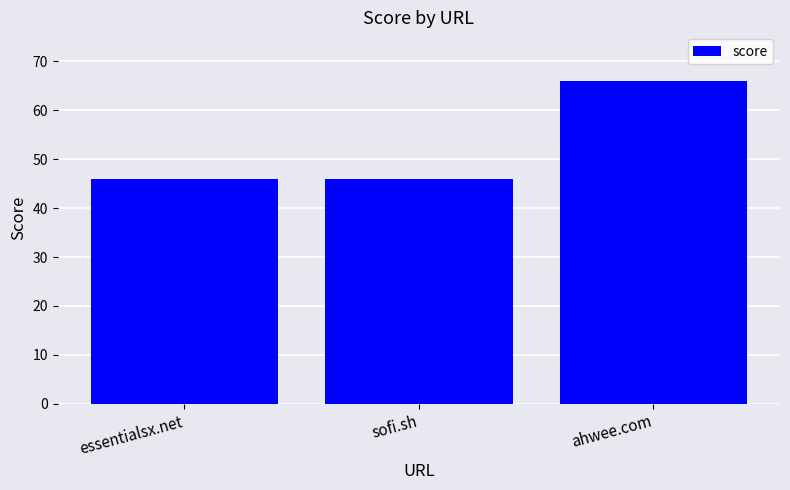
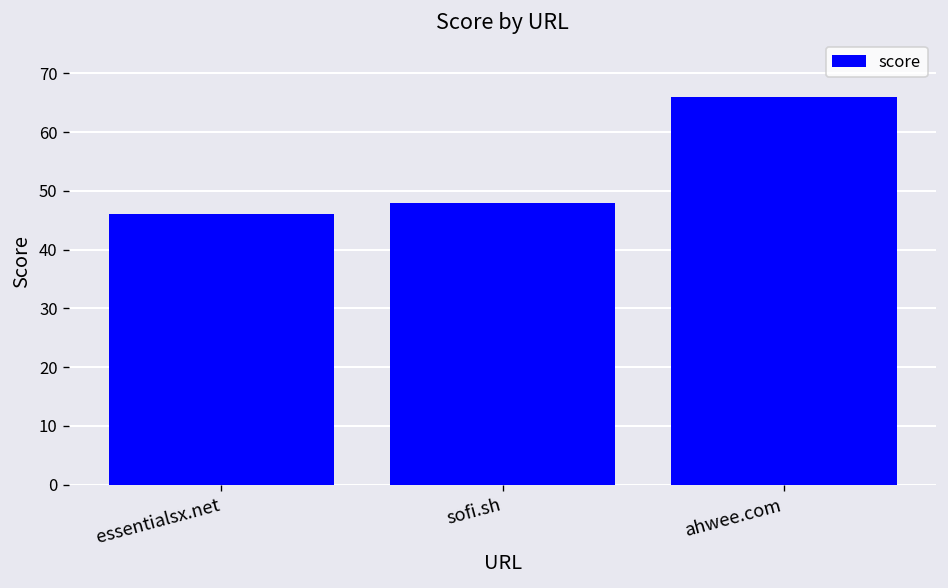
  {
    "essentialsx.net": 46,
-   "sofi.sh": 46,
+   "sofi.sh": 48,
    "ahwee.com": 66
  }
